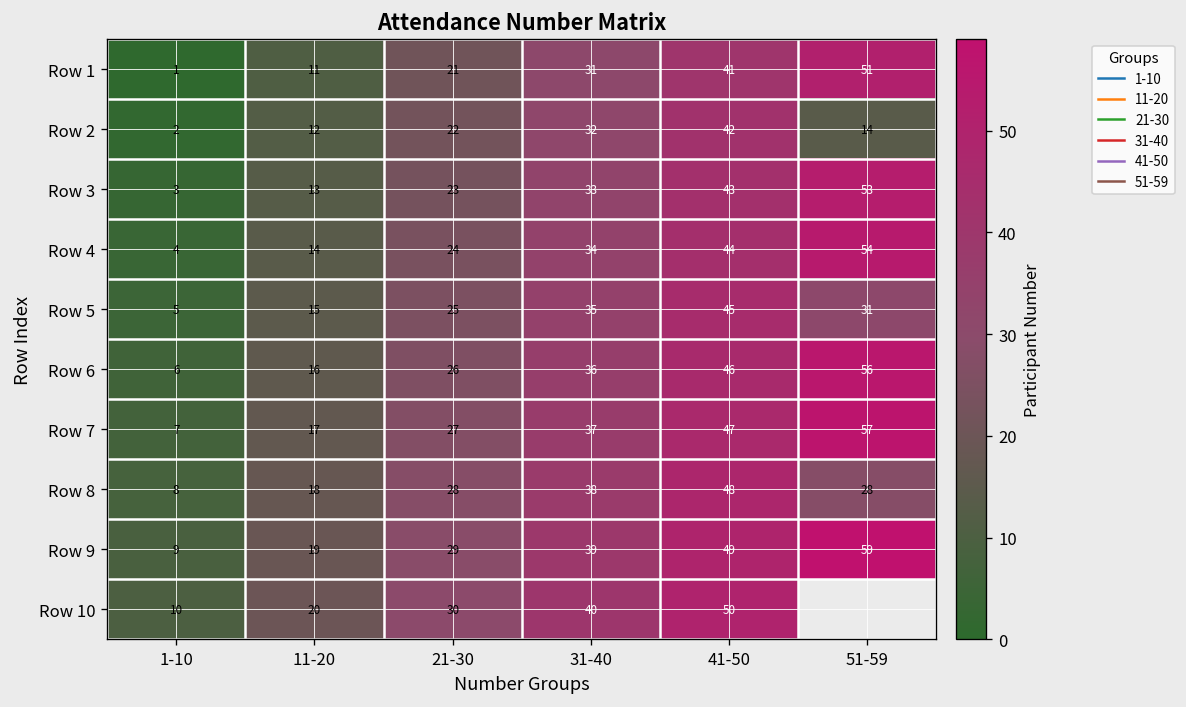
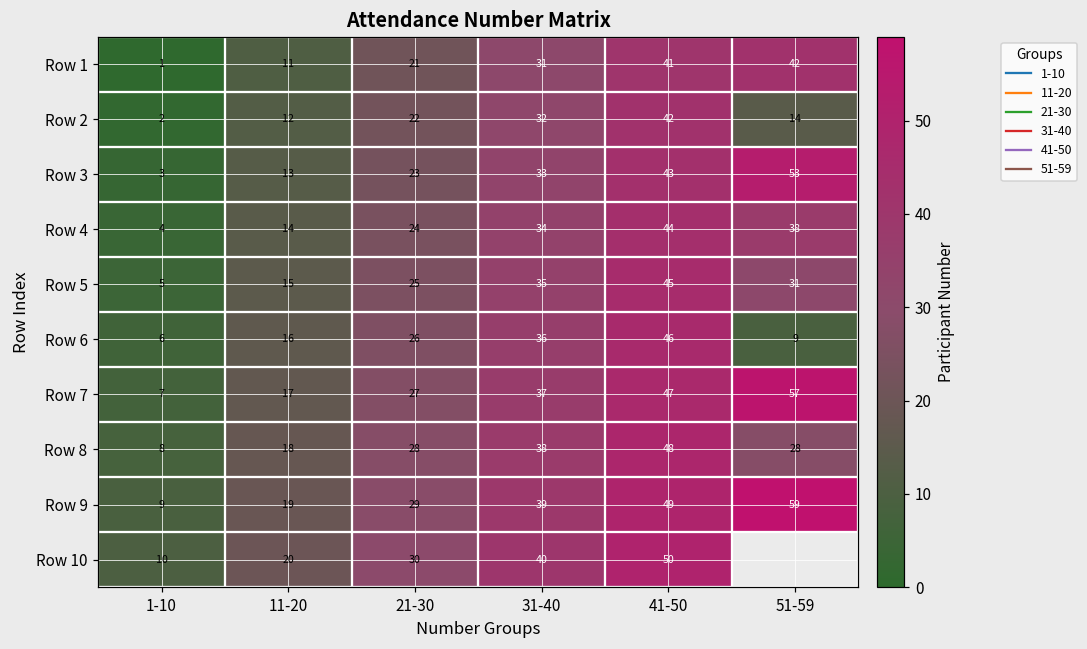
  {
    "Row 1": {
      "1-10": 1,
      "11-20": 11,
      "21-30": 21,
      "31-40": 31,
      "41-50": 41,
-     "51-59": 51
+     "51-59": 42
    },
    "Row 2": {
      "1-10": 2,
      "11-20": 12,
      "21-30": 22,
      "31-40": 32,
      "41-50": 42,
      "51-59": 14
    },
    "Row 3": {
      "1-10": 3,
      "11-20": 13,
      "21-30": 23,
      "31-40": 33,
      "41-50": 43,
      "51-59": 53
    },
    "Row 4": {
      "1-10": 4,
      "11-20": 14,
      "21-30": 24,
      "31-40": 34,
      "41-50": 44,
-     "51-59": 54
+     "51-59": 38
    },
    "Row 5": {
      "1-10": 5,
      "11-20": 15,
      "21-30": 25,
      "31-40": 35,
      "41-50": 45,
      "51-59": 31
    },
    "Row 6": {
      "1-10": 6,
      "11-20": 16,
      "21-30": 26,
      "31-40": 36,
      "41-50": 46,
-     "51-59": 56
+     "51-59": 9
    },
    "Row 7": {
      "1-10": 7,
      "11-20": 17,
      "21-30": 27,
      "31-40": 37,
      "41-50": 47,
      "51-59": 57
    },
    "Row 8": {
      "1-10": 8,
      "11-20": 18,
      "21-30": 28,
      "31-40": 38,
      "41-50": 48,
      "51-59": 28
    },
    "Row 9": {
      "1-10": 9,
      "11-20": 19,
      "21-30": 29,
      "31-40": 39,
      "41-50": 49,
      "51-59": 59
    },
    "Row 10": {
      "1-10": 10,
      "11-20": 20,
      "21-30": 30,
      "31-40": 40,
      "41-50": 50
    }
  }
